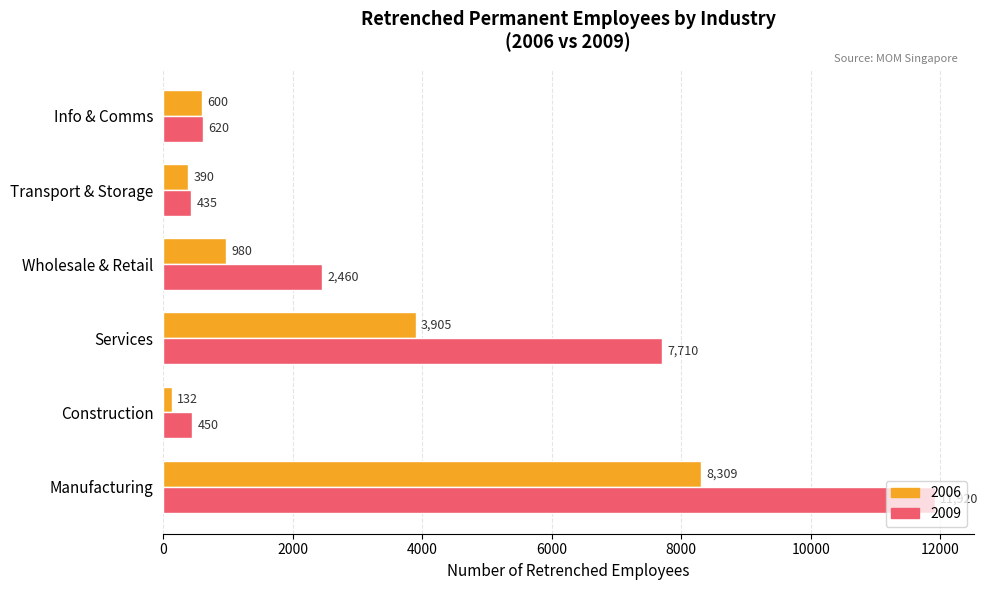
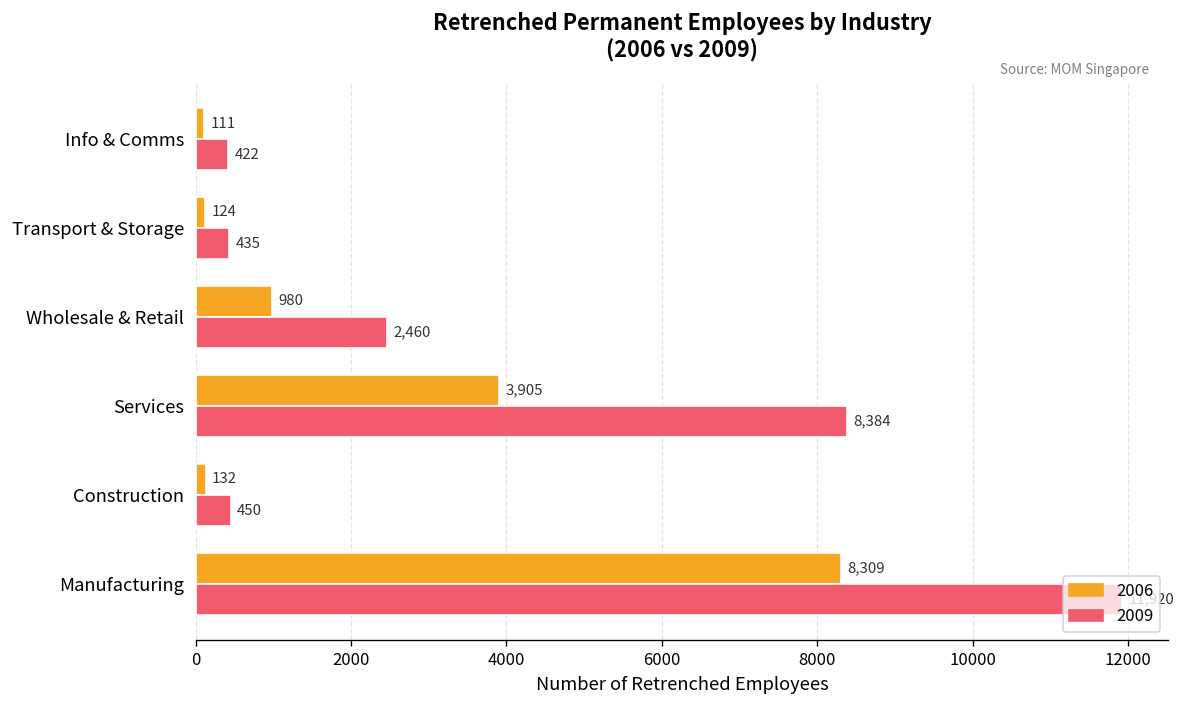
  {
    "2006": {
-     "Info & Comms": "600",
-     "Transport & Storage": "390",
+     "Info & Comms": "111",
+     "Transport & Storage": "124",
      "Wholesale & Retail": "980",
      "Services": "3,905",
      "Construction": "132",
      "Manufacturing": "8,309"
    },
    "2009": {
-     "Info & Comms": "620",
+     "Info & Comms": "422",
      "Transport & Storage": "435",
      "Wholesale & Retail": "2,460",
-     "Services": "7,710",
+     "Services": "8,384",
      "Construction": "450"
    }
  }
